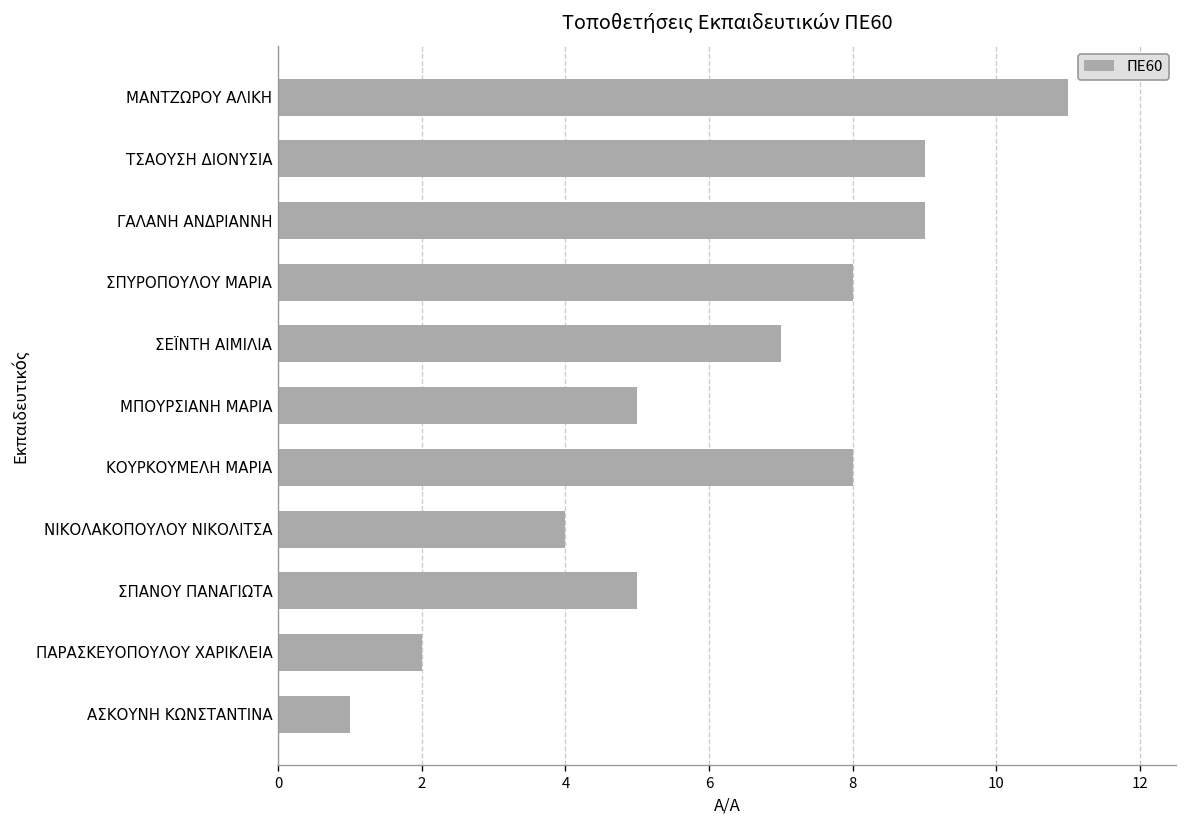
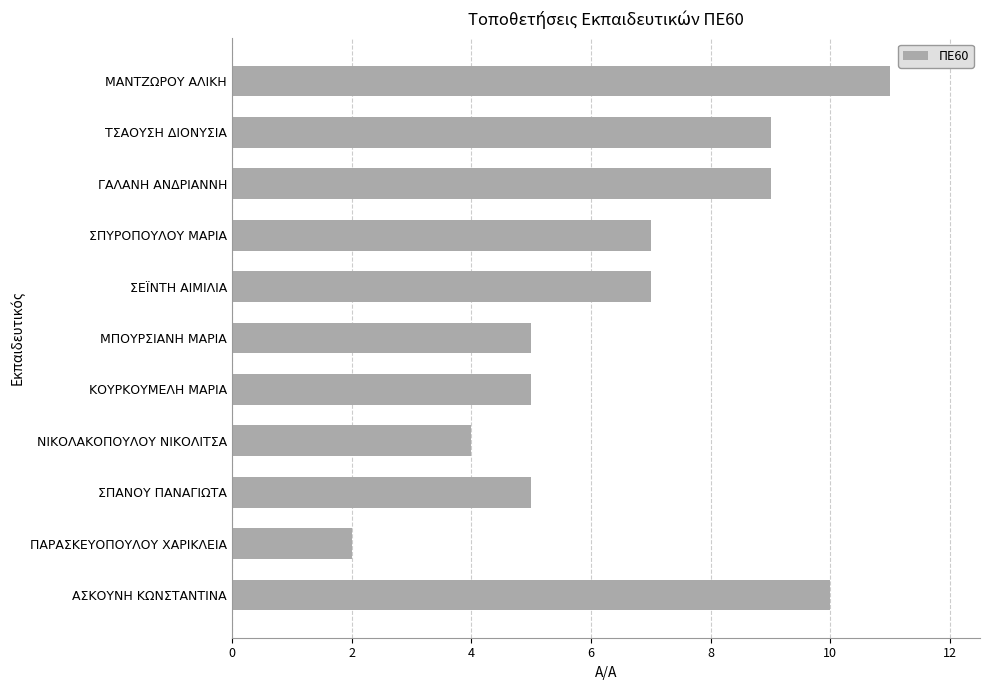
  {
    "ΜΑΝΤΖΩΡΟΥ ΑΛΙΚΗ": 11,
    "ΤΣΑΟΥΣΗ ΔΙΟΝΥΣΙΑ": 9,
    "ΓΑΛΑΝΗ ΑΝΔΡΙΑΝΝΗ": 9,
-   "ΣΠΥΡΟΠΟΥΛΟΥ ΜΑΡΙΑ": 8,
+   "ΣΠΥΡΟΠΟΥΛΟΥ ΜΑΡΙΑ": 7,
    "ΣΕΪΝΤΗ ΑΙΜΙΛΙΑ": 7,
    "ΜΠΟΥΡΣΙΑΝΗ ΜΑΡΙΑ": 5,
-   "ΚΟΥΡΚΟΥΜΕΛΗ ΜΑΡΙΑ": 8,
+   "ΚΟΥΡΚΟΥΜΕΛΗ ΜΑΡΙΑ": 5,
    "ΝΙΚΟΛΑΚΟΠΟΥΛΟΥ ΝΙΚΟΛΙΤΣΑ": 4,
    "ΣΠΑΝΟΥ ΠΑΝΑΓΙΩΤΑ": 5,
    "ΠΑΡΑΣΚΕΥΟΠΟΥΛΟΥ ΧΑΡΙΚΛΕΙΑ": 2,
-   "ΑΣΚΟΥΝΗ ΚΩΝΣΤΑΝΤΙΝΑ": 1
+   "ΑΣΚΟΥΝΗ ΚΩΝΣΤΑΝΤΙΝΑ": 10
  }
